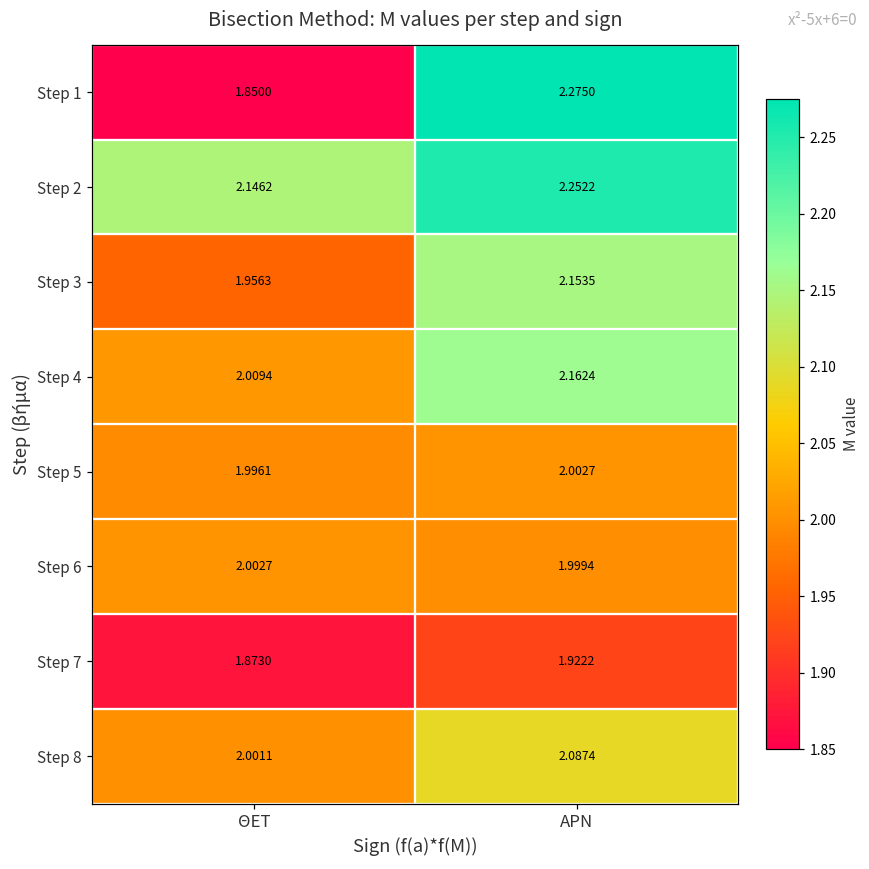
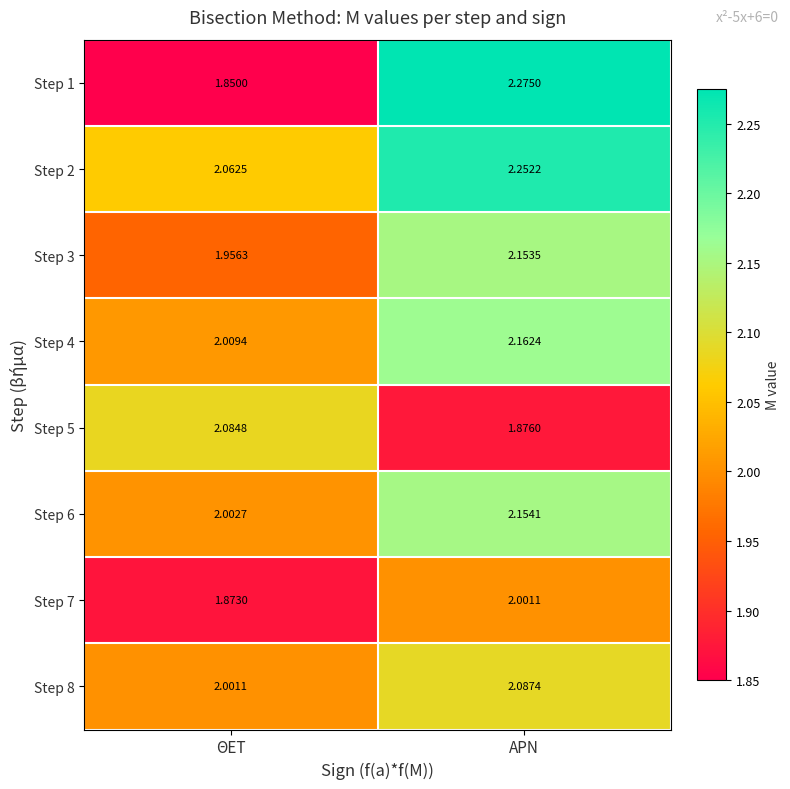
  {
    "Step 1": {
      "ΘΕΤ": 1.8500,
      "ΑΡΝ": 2.2750
    },
    "Step 2": {
-     "ΘΕΤ": 2.1462,
+     "ΘΕΤ": 2.0625,
      "ΑΡΝ": 2.2522
    },
    "Step 3": {
      "ΘΕΤ": 1.9563,
      "ΑΡΝ": 2.1535
    },
    "Step 4": {
      "ΘΕΤ": 2.0094,
      "ΑΡΝ": 2.1624
    },
    "Step 5": {
-     "ΘΕΤ": 1.9961,
-     "ΑΡΝ": 2.0027
+     "ΘΕΤ": 2.0848,
+     "ΑΡΝ": 1.8760
    },
    "Step 6": {
      "ΘΕΤ": 2.0027,
-     "ΑΡΝ": 1.9994
+     "ΑΡΝ": 2.1541
    },
    "Step 7": {
      "ΘΕΤ": 1.8730,
-     "ΑΡΝ": 1.9222
+     "ΑΡΝ": 2.0011
    },
    "Step 8": {
      "ΘΕΤ": 2.0011,
      "ΑΡΝ": 2.0874
    }
  }
